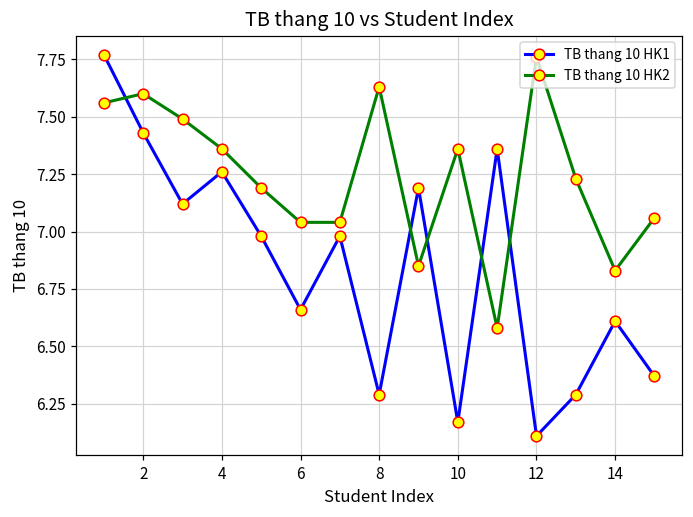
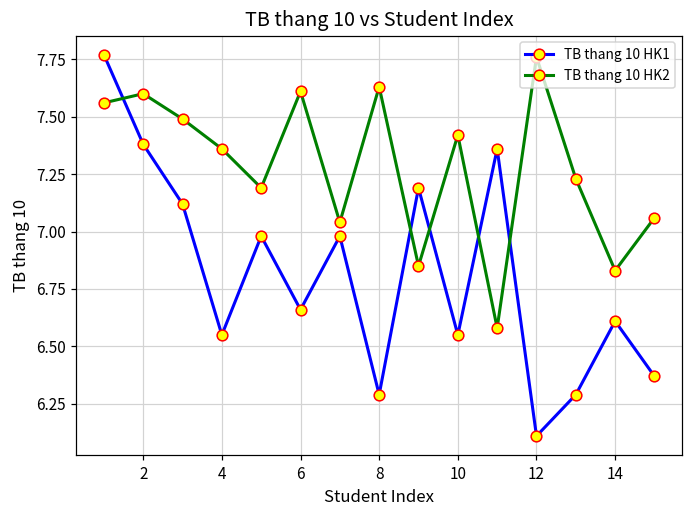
  {
    "TB thang 10 HK1": {
-     "2": 7.43,
-     "4": 7.26,
+     "2": 7.38,
+     "4": 6.55,
      "6": 6.66,
      "8": 6.29,
-     "10": 6.17,
+     "10": 6.55,
      "12": 6.11,
      "14": 6.61
    },
    "TB thang 10 HK2": {
      "2": 7.60,
      "4": 7.36,
-     "6": 7.04,
+     "6": 7.61,
      "8": 7.63,
-     "10": 7.36,
+     "10": 7.42,
      "14": 6.83
    }
  }
